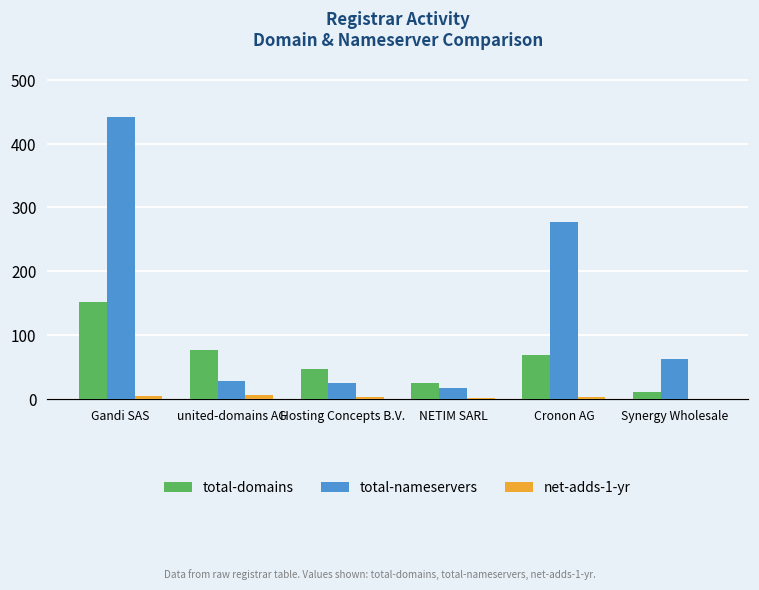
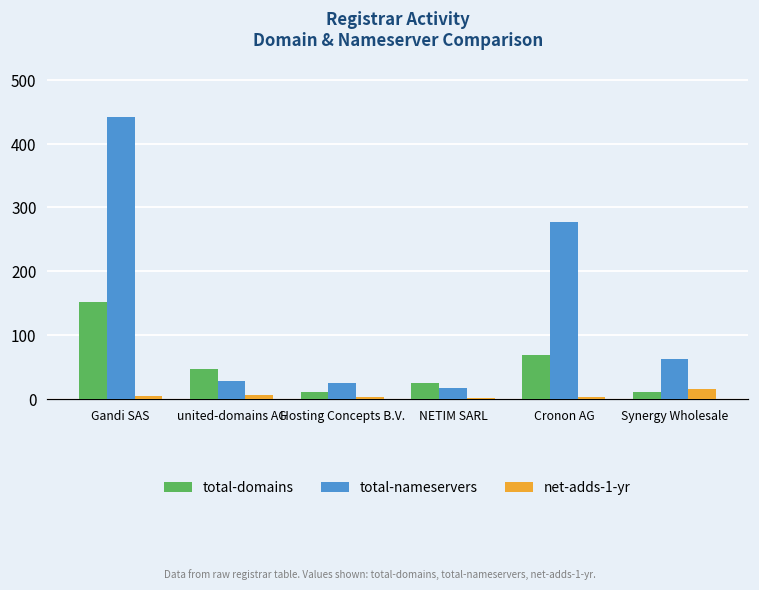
  {
    "total-domains": {
      "Gandi SAS": 150,
-     "united-domains AG": 80,
-     "Hosting Concepts B.V.": 50,
+     "united-domains AG": 50,
+     "Hosting Concepts B.V.": 10,
      "NETIM SARL": 30,
      "Cronon AG": 70,
      "Synergy Wholesale": 10
    },
    "total-nameservers": {
      "Gandi SAS": 440,
      "united-domains AG": 30,
      "Hosting Concepts B.V.": 30,
      "NETIM SARL": 20,
      "Cronon AG": 280,
      "Synergy Wholesale": 60
    },
    "net-adds-1-yr": {
      "united-domains AG": 10,
-     "Synergy Wholesale": 0
+     "Synergy Wholesale": 20
    }
  }
